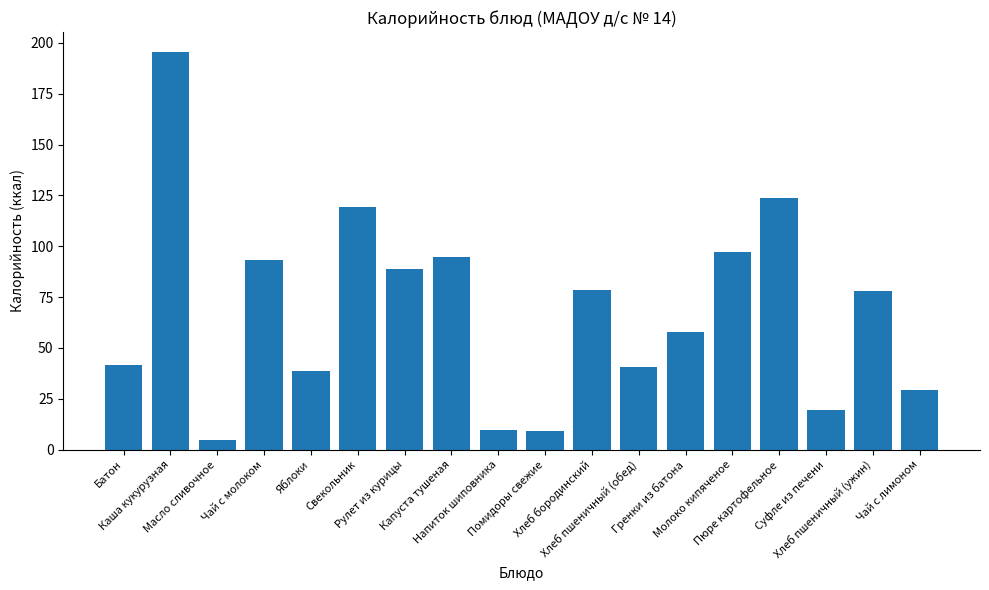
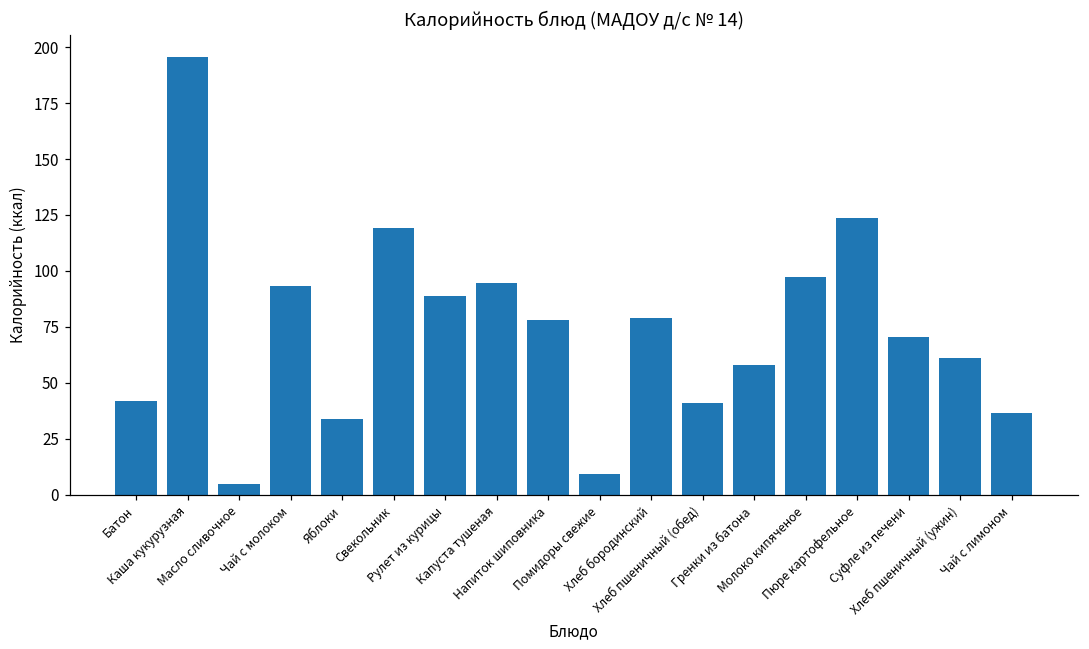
  {
    "Батон": 42,
    "Каша кукурузная": 196,
    "Масло сливочное": 5,
    "Чай с молоком": 93,
-   "Яблоки": 39,
+   "Яблоки": 34,
    "Свекольник": 119,
    "Рулет из курицы": 89,
    "Капуста тушеная": 95,
-   "Напиток шиповника": 10,
+   "Напиток шиповника": 78,
    "Помидоры свежие": 9,
    "Хлеб бородинский": 79,
    "Хлеб пшеничный (обед)": 41,
    "Гренки из батона": 58,
    "Молоко кипяченое": 97,
    "Пюре картофельное": 124,
-   "Суфле из печени": 19,
-   "Хлеб пшеничный (ужин)": 78,
-   "Чай с лимоном": 29
+   "Суфле из печени": 71,
+   "Хлеб пшеничный (ужин)": 61,
+   "Чай с лимоном": 36
  }
